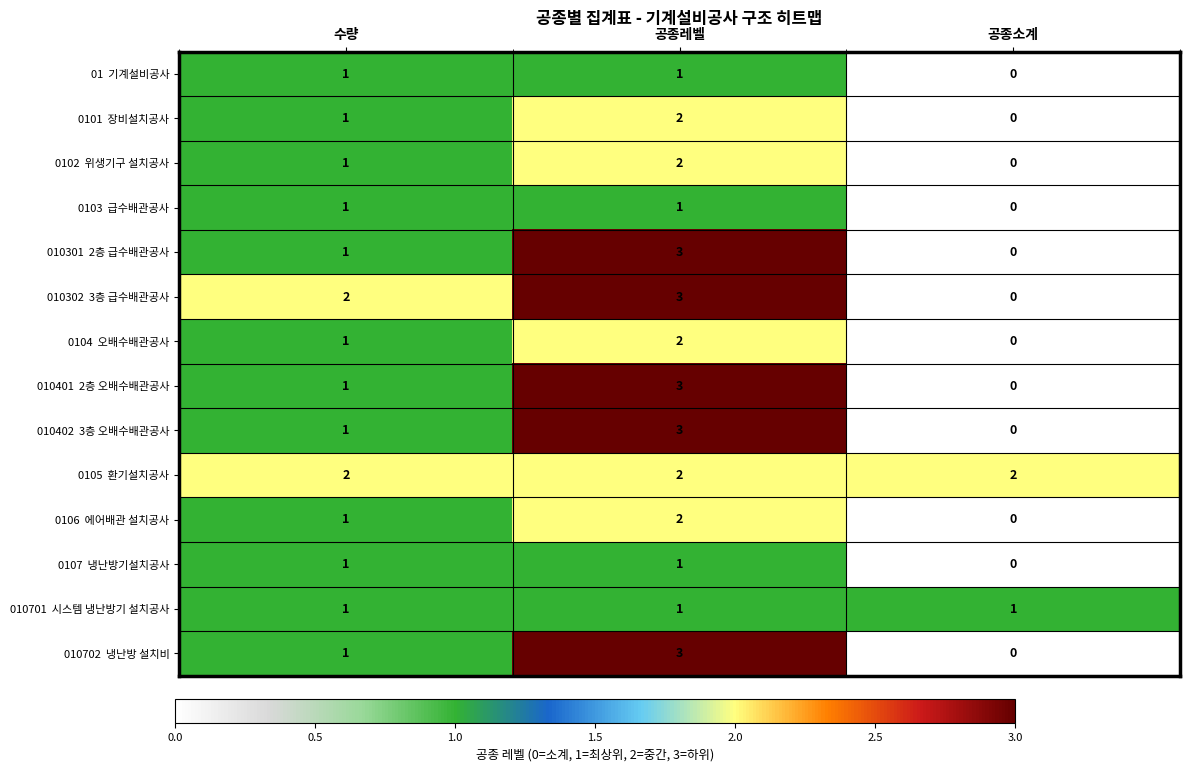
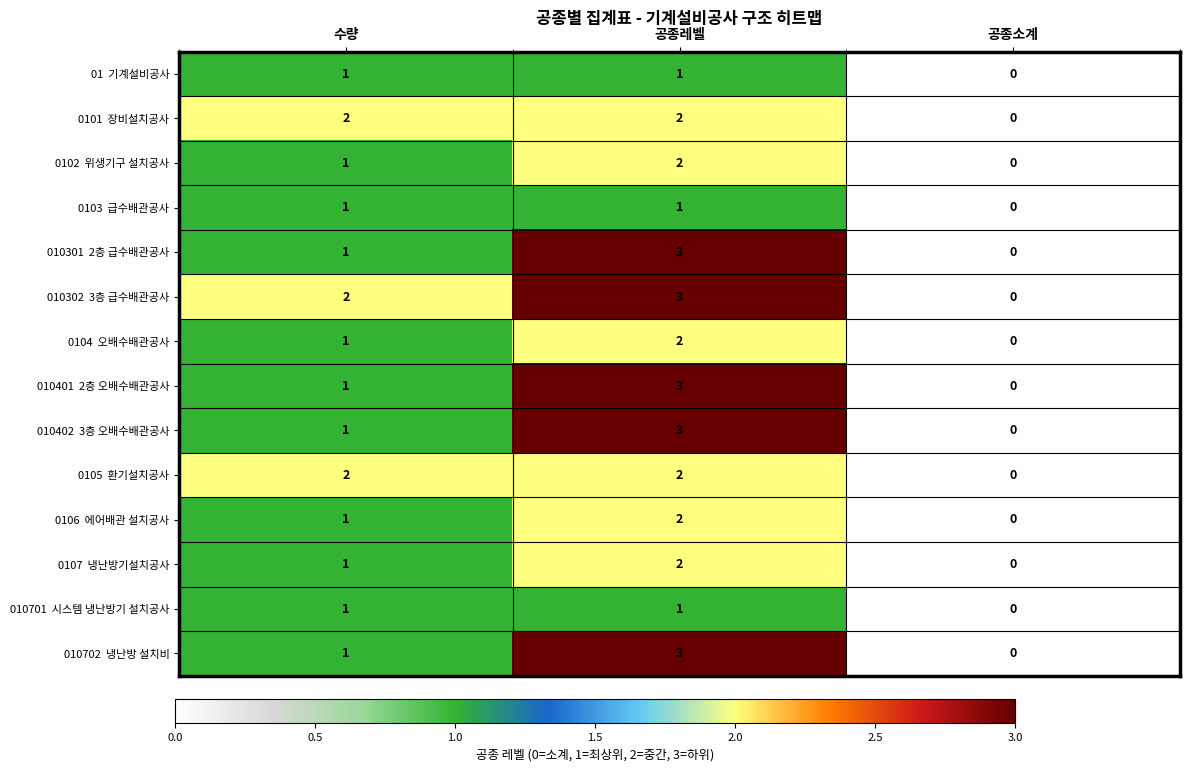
  {
    "01 기계설비공사": {
      "수량": 1,
      "공종레벨": 1,
      "공종소계": 0
    },
    "0101 장비설치공사": {
-     "수량": 1,
+     "수량": 2,
      "공종레벨": 2,
      "공종소계": 0
    },
    "0102 위생기구 설치공사": {
      "수량": 1,
      "공종레벨": 2,
      "공종소계": 0
    },
    "0103 급수배관공사": {
      "수량": 1,
      "공종레벨": 1,
      "공종소계": 0
    },
    "010301 2층 급수배관공사": {
      "수량": 1,
      "공종레벨": 3,
      "공종소계": 0
    },
    "010302 3층 급수배관공사": {
      "수량": 2,
      "공종레벨": 3,
      "공종소계": 0
    },
    "0104 오배수배관공사": {
      "수량": 1,
      "공종레벨": 2,
      "공종소계": 0
    },
    "010401 2층 오배수배관공사": {
      "수량": 1,
      "공종레벨": 3,
      "공종소계": 0
    },
    "010402 3층 오배수배관공사": {
      "수량": 1,
      "공종레벨": 3,
      "공종소계": 0
    },
    "0105 환기설치공사": {
      "수량": 2,
      "공종레벨": 2,
-     "공종소계": 2
+     "공종소계": 0
    },
    "0106 에어배관 설치공사": {
      "수량": 1,
      "공종레벨": 2,
      "공종소계": 0
    },
    "0107 냉난방기설치공사": {
      "수량": 1,
-     "공종레벨": 1,
+     "공종레벨": 2,
      "공종소계": 0
    },
    "010701 시스템 냉난방기 설치공사": {
      "수량": 1,
      "공종레벨": 1,
-     "공종소계": 1
+     "공종소계": 0
    },
    "010702 냉난방 설치비": {
      "수량": 1,
      "공종레벨": 3,
      "공종소계": 0
    }
  }
